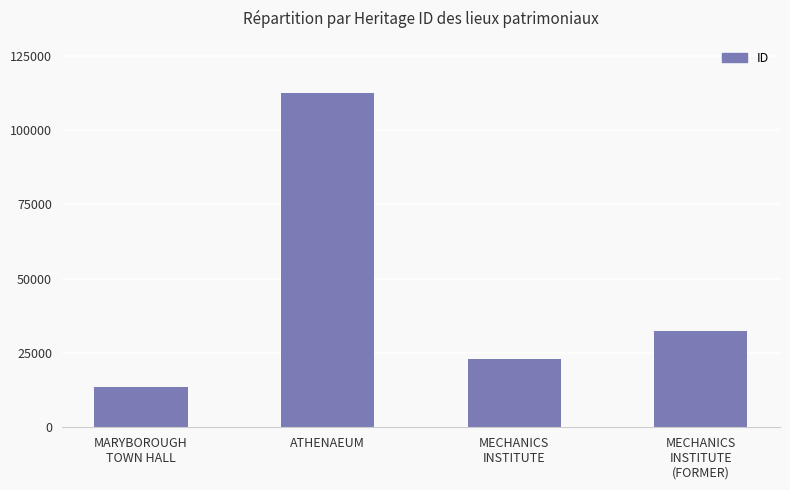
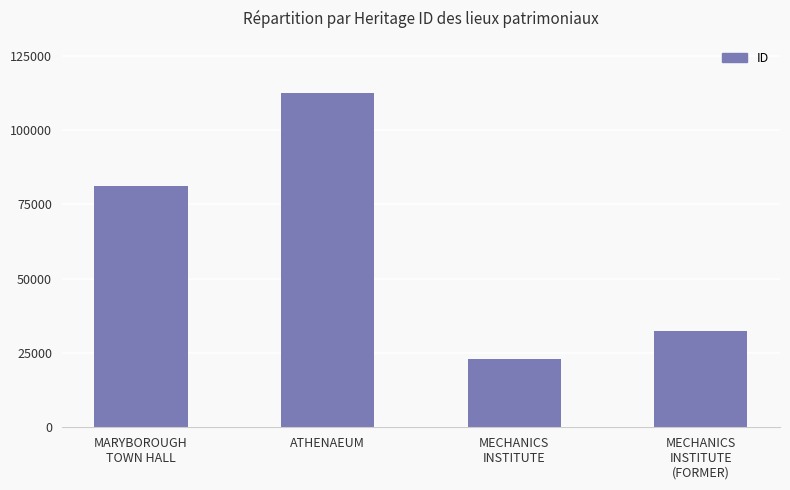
  {
-   "MARYBOROUGH TOWN HALL": 13000,
+   "MARYBOROUGH TOWN HALL": 81000,
    "ATHENAEUM": 113000,
    "MECHANICS INSTITUTE": 23000,
    "MECHANICS INSTITUTE (FORMER)": 32000
  }
